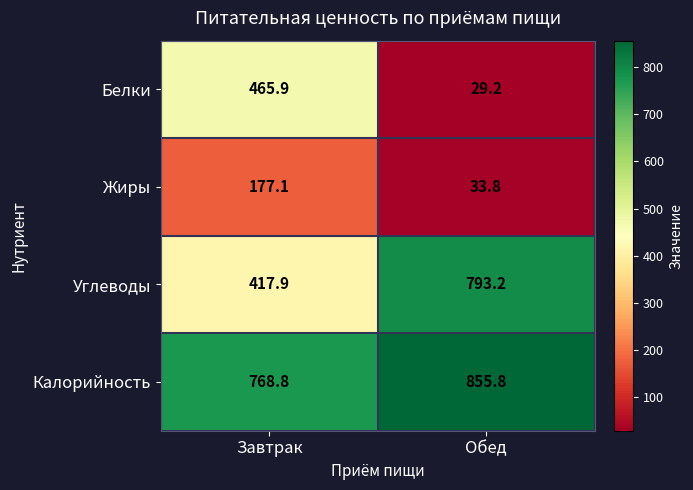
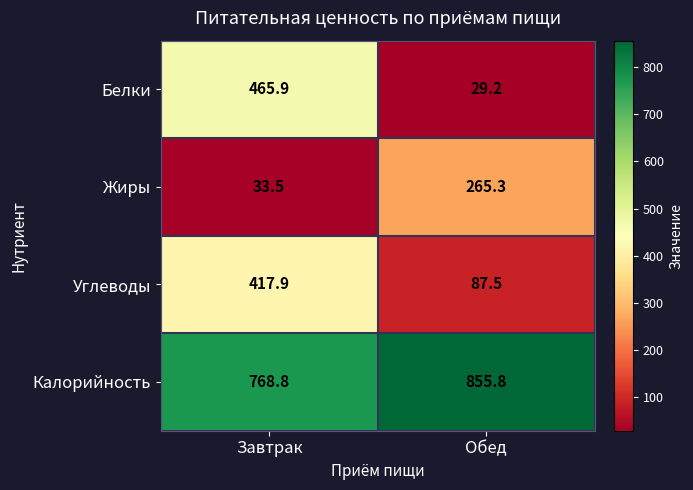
  {
    "Белки": {
      "Завтрак": 465.9,
      "Обед": 29.2
    },
    "Жиры": {
-     "Завтрак": 177.1,
-     "Обед": 33.8
+     "Завтрак": 33.5,
+     "Обед": 265.3
    },
    "Углеводы": {
      "Завтрак": 417.9,
-     "Обед": 793.2
+     "Обед": 87.5
    },
    "Калорийность": {
      "Завтрак": 768.8,
      "Обед": 855.8
    }
  }
